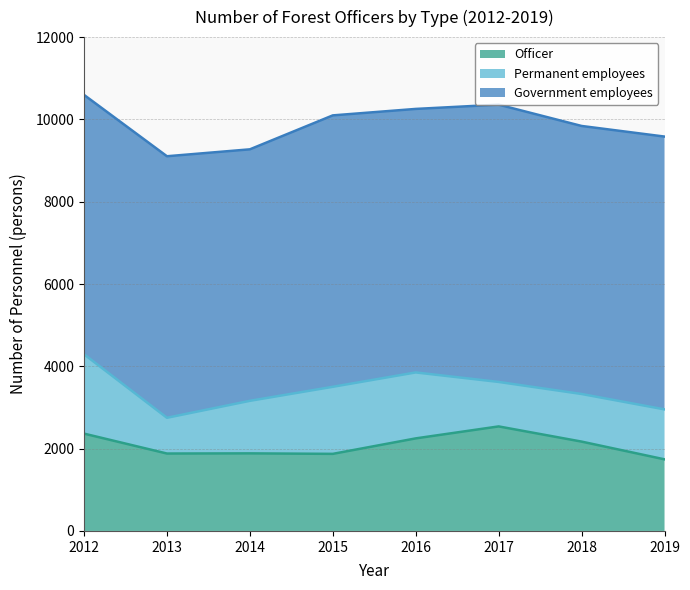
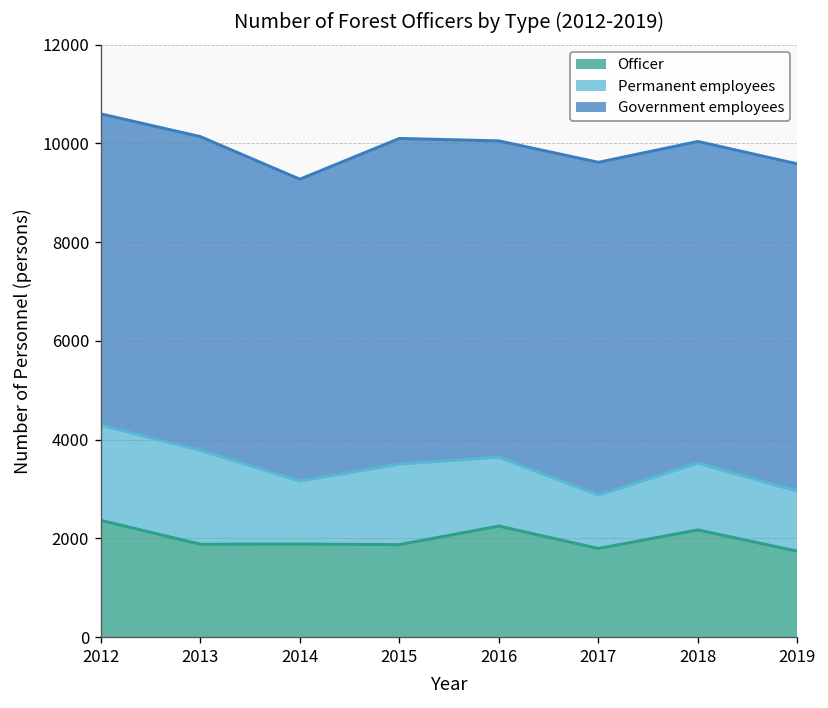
  {
    "Officer": {
      "2012": 2400,
      "2013": 1900,
      "2014": 1900,
      "2015": 1900,
      "2016": 2200,
-     "2017": 2500,
+     "2017": 1800,
      "2018": 2200,
      "2019": 1700
    },
    "Permanent employees": {
      "2012": 1900,
-     "2013": 900,
+     "2013": 1900,
      "2014": 1300,
      "2015": 1600,
-     "2016": 1600,
+     "2016": 1400,
      "2017": 1100,
-     "2018": 1200,
+     "2018": 1400,
      "2019": 1200
    },
    "Government employees": {
      "2012": 6300,
      "2013": 6400,
      "2014": 6100,
      "2015": 6600,
      "2016": 6400,
      "2018": 6500,
      "2019": 6600
    }
  }
